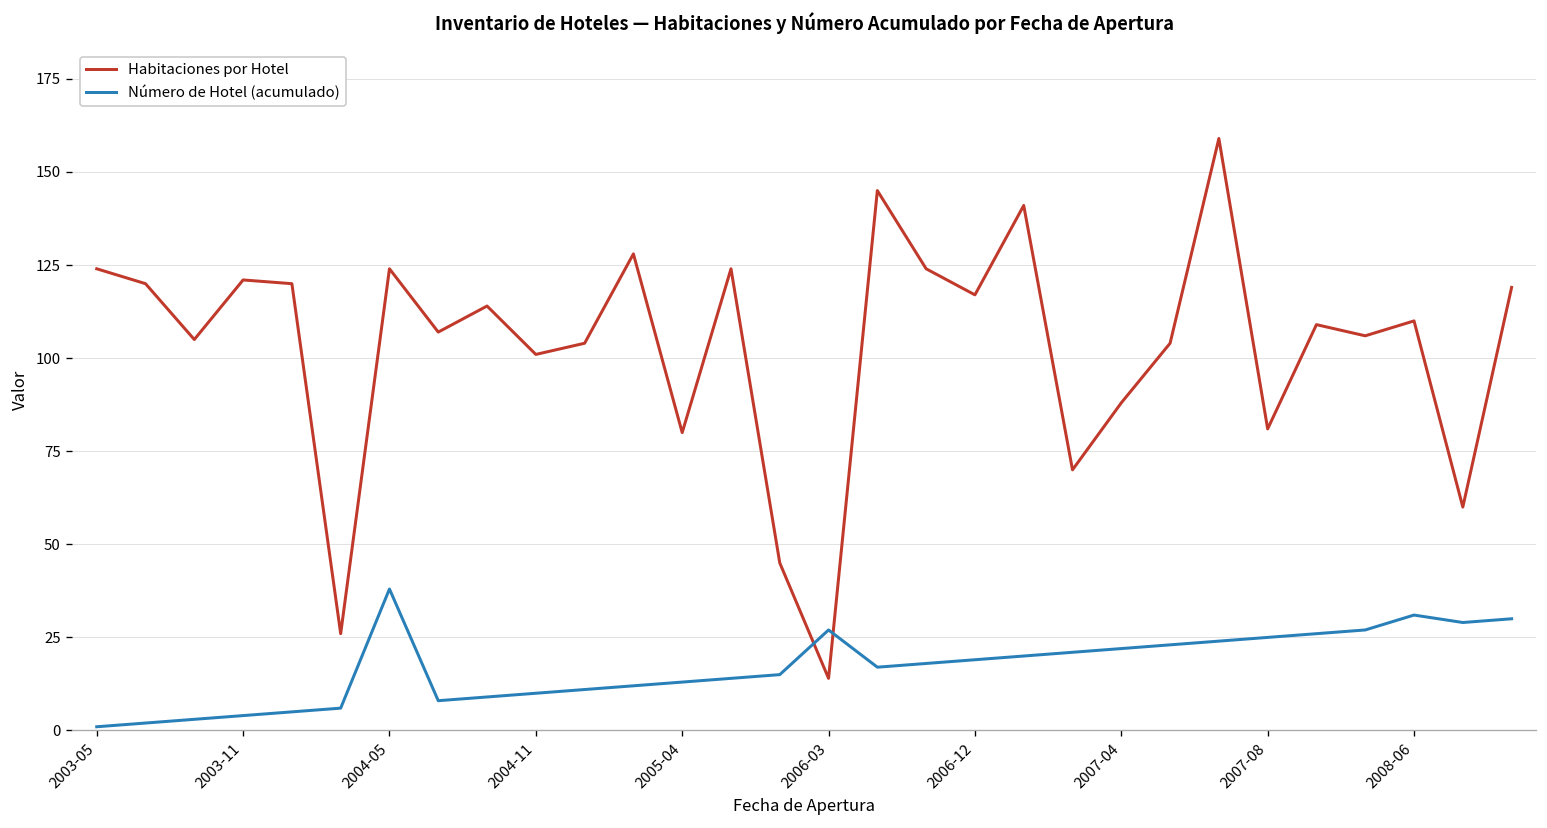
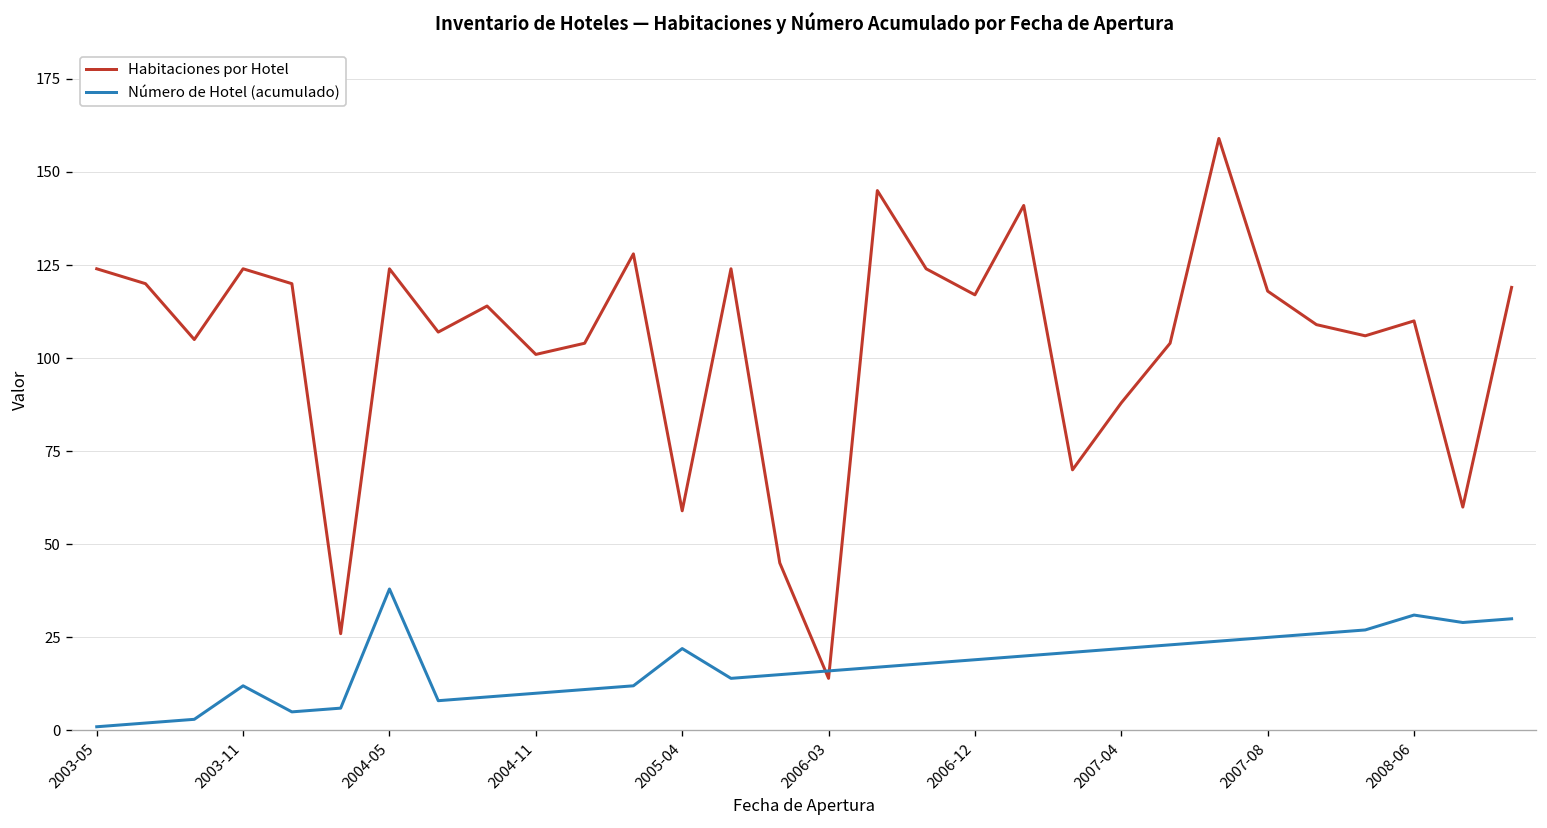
  {
    "Habitaciones por Hotel": {
      "2003-05": 124,
-     "2003-11": 121,
+     "2003-11": 124,
      "2004-05": 124,
      "2004-11": 101,
-     "2005-04": 80,
+     "2005-04": 59,
      "2006-03": 14,
      "2007-04": 88,
-     "2007-08": 81,
+     "2007-08": 118,
      "2008-06": 110
    },
    "Número de Hotel (acumulado)": {
      "2003-05": 1,
-     "2003-11": 4,
+     "2003-11": 12,
      "2004-05": 38,
      "2004-11": 10,
-     "2005-04": 13,
-     "2006-03": 27,
+     "2005-04": 22,
+     "2006-03": 16,
      "2007-04": 22,
      "2007-08": 25,
      "2008-06": 31
    }
  }
